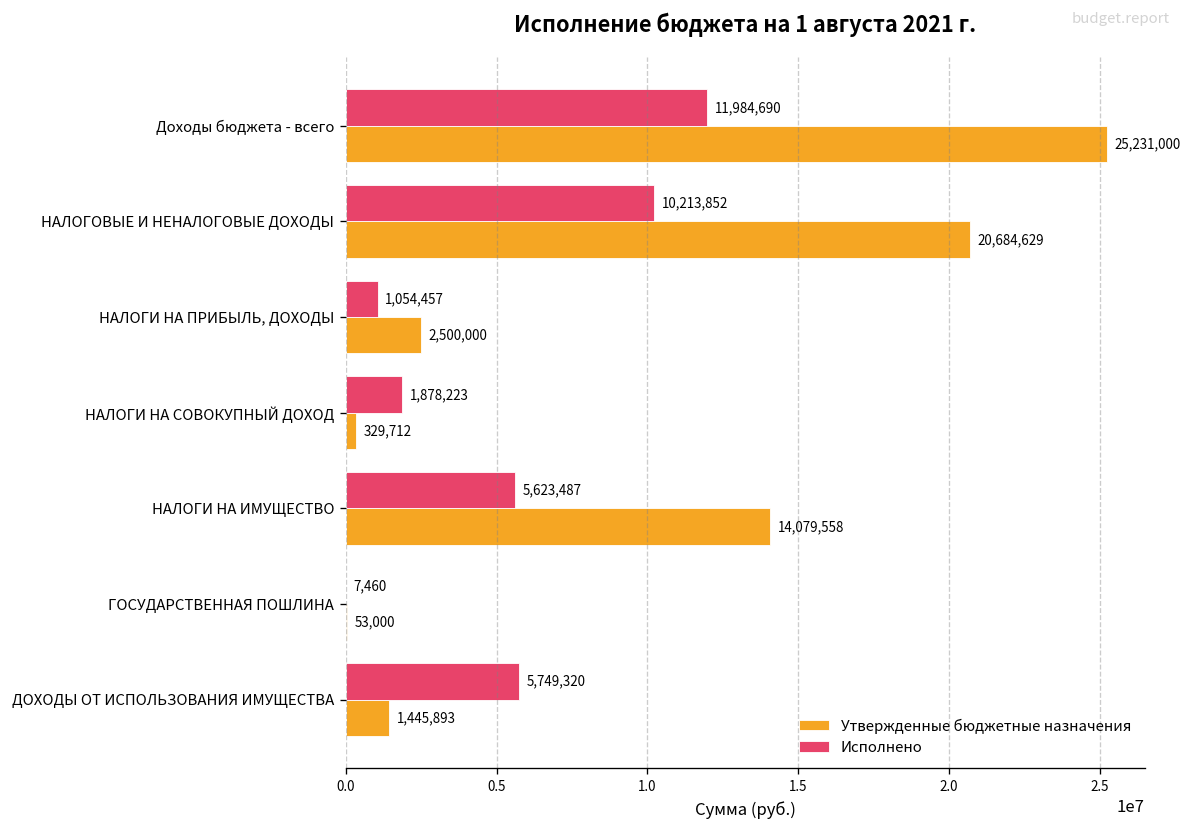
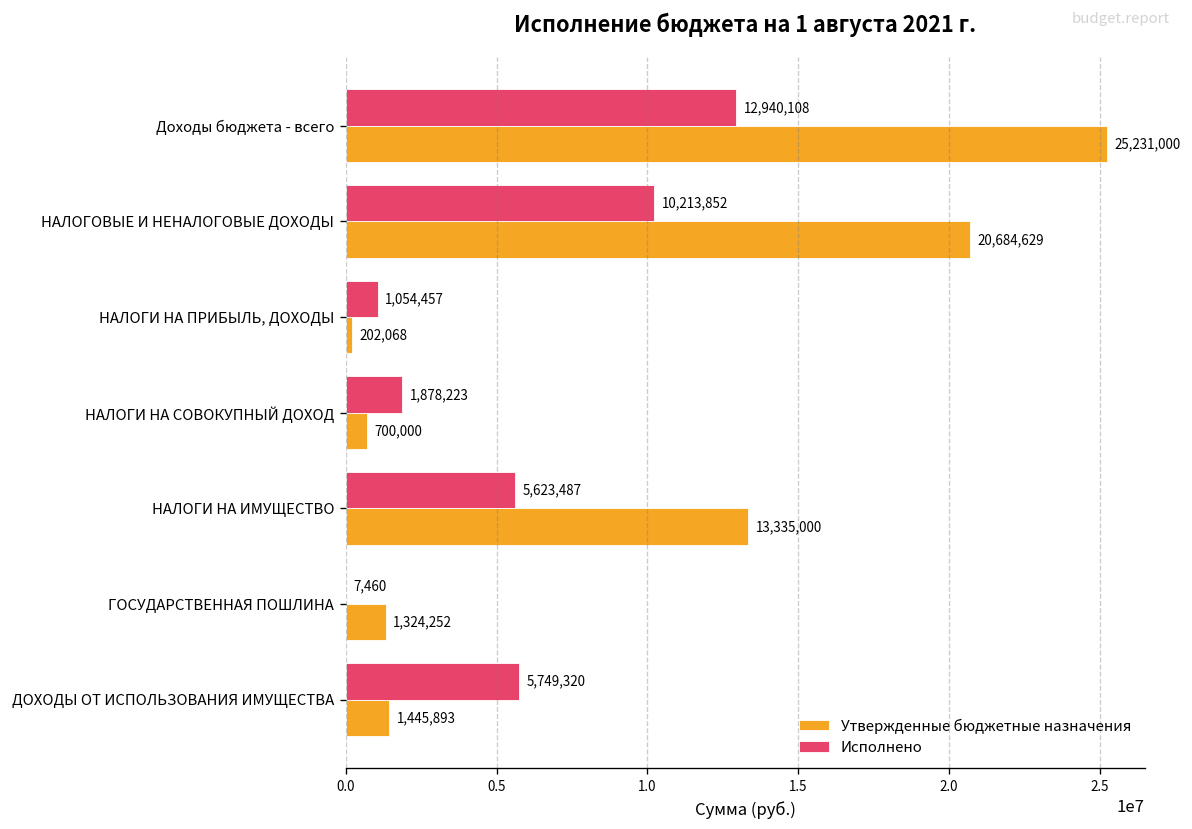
  {
    "Утвержденные бюджетные назначения": {
      "Доходы бюджета - всего": "25,231,000",
      "НАЛОГОВЫЕ И НЕНАЛОГОВЫЕ ДОХОДЫ": "20,684,629",
-     "НАЛОГИ НА ПРИБЫЛЬ, ДОХОДЫ": "2,500,000",
-     "НАЛОГИ НА СОВОКУПНЫЙ ДОХОД": "329,712",
-     "НАЛОГИ НА ИМУЩЕСТВО": "14,079,558",
-     "ГОСУДАРСТВЕННАЯ ПОШЛИНА": "53,000",
+     "НАЛОГИ НА ПРИБЫЛЬ, ДОХОДЫ": "202,068",
+     "НАЛОГИ НА СОВОКУПНЫЙ ДОХОД": "700,000",
+     "НАЛОГИ НА ИМУЩЕСТВО": "13,335,000",
+     "ГОСУДАРСТВЕННАЯ ПОШЛИНА": "1,324,252",
      "ДОХОДЫ ОТ ИСПОЛЬЗОВАНИЯ ИМУЩЕСТВА": "1,445,893"
    },
    "Исполнено": {
-     "Доходы бюджета - всего": "11,984,690",
+     "Доходы бюджета - всего": "12,940,108",
      "НАЛОГОВЫЕ И НЕНАЛОГОВЫЕ ДОХОДЫ": "10,213,852",
      "НАЛОГИ НА ПРИБЫЛЬ, ДОХОДЫ": "1,054,457",
      "НАЛОГИ НА СОВОКУПНЫЙ ДОХОД": "1,878,223",
      "НАЛОГИ НА ИМУЩЕСТВО": "5,623,487",
      "ГОСУДАРСТВЕННАЯ ПОШЛИНА": "7,460",
      "ДОХОДЫ ОТ ИСПОЛЬЗОВАНИЯ ИМУЩЕСТВА": "5,749,320"
    }
  }
